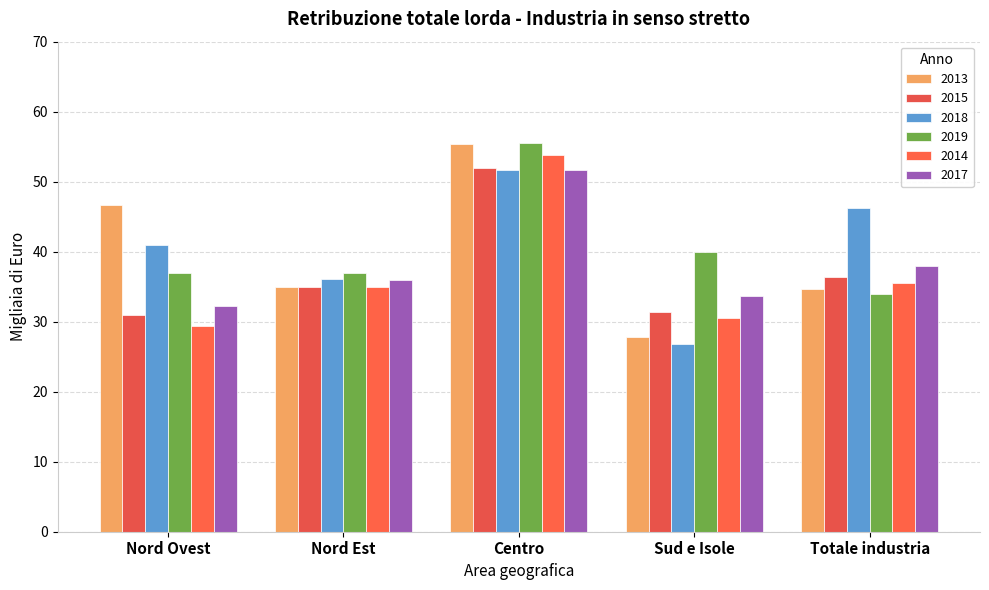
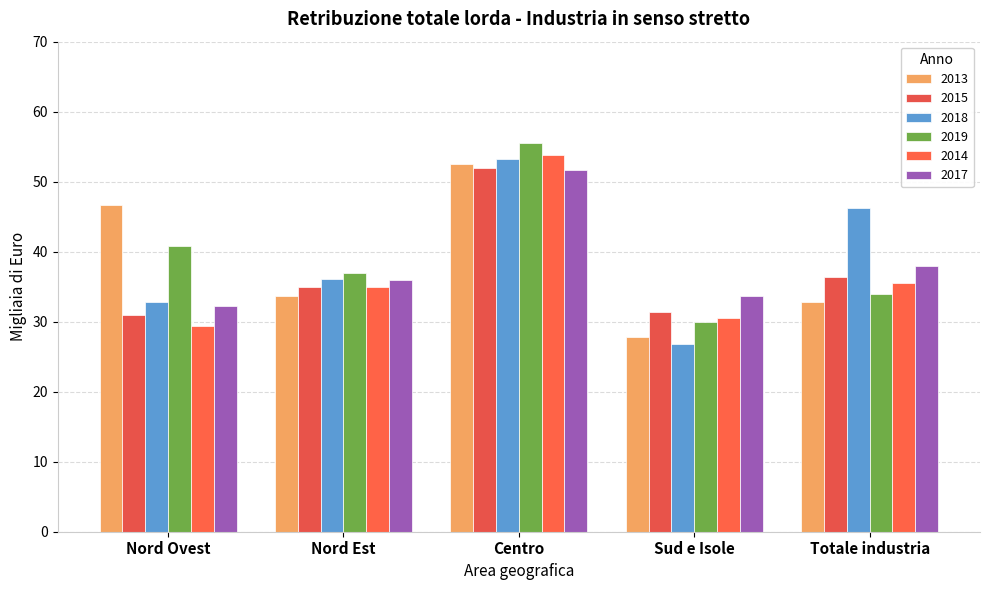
  {
    "2013": {
      "Nord Ovest": 47,
-     "Nord Est": 35,
-     "Centro": 55,
+     "Nord Est": 34,
+     "Centro": 53,
      "Sud e Isole": 28,
-     "Totale industria": 35
+     "Totale industria": 33
    },
    "2018": {
-     "Nord Ovest": 41,
+     "Nord Ovest": 33,
      "Nord Est": 36,
-     "Centro": 52,
+     "Centro": 53,
      "Sud e Isole": 27,
      "Totale industria": 46
    },
    "2019": {
-     "Nord Ovest": 37,
+     "Nord Ovest": 41,
      "Nord Est": 37,
      "Centro": 56,
-     "Sud e Isole": 40,
+     "Sud e Isole": 30,
      "Totale industria": 34
    },
    "2017": {
      "Nord Ovest": 32,
      "Nord Est": 36,
      "Centro": 52,
      "Sud e Isole": 34,
      "Totale industria": 38
    }
  }
